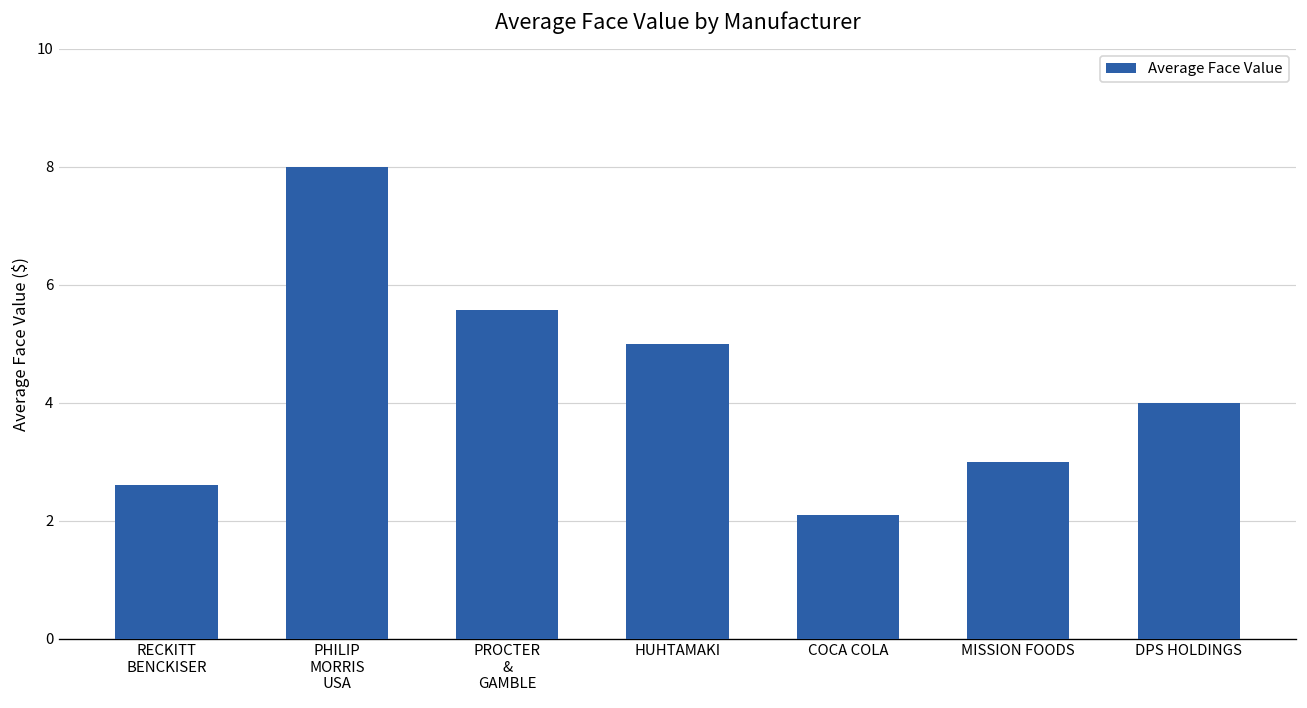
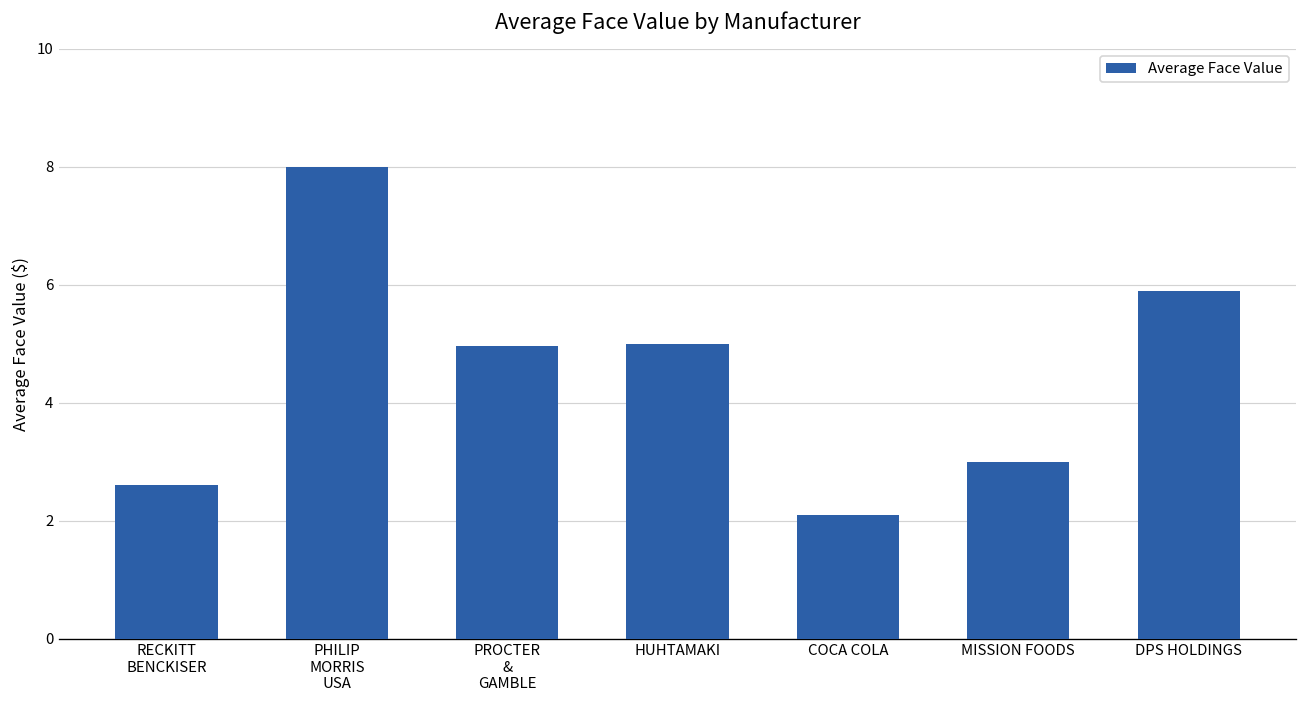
  {
    "RECKITT BENCKISER": 2.6,
    "PHILIP MORRIS USA": 8.0,
-   "PROCTER & GAMBLE": 5.6,
+   "PROCTER & GAMBLE": 5.0,
    "HUHTAMAKI": 5.0,
    "COCA COLA": 2.1,
    "MISSION FOODS": 3.0,
-   "DPS HOLDINGS": 4.0
+   "DPS HOLDINGS": 5.9
  }
